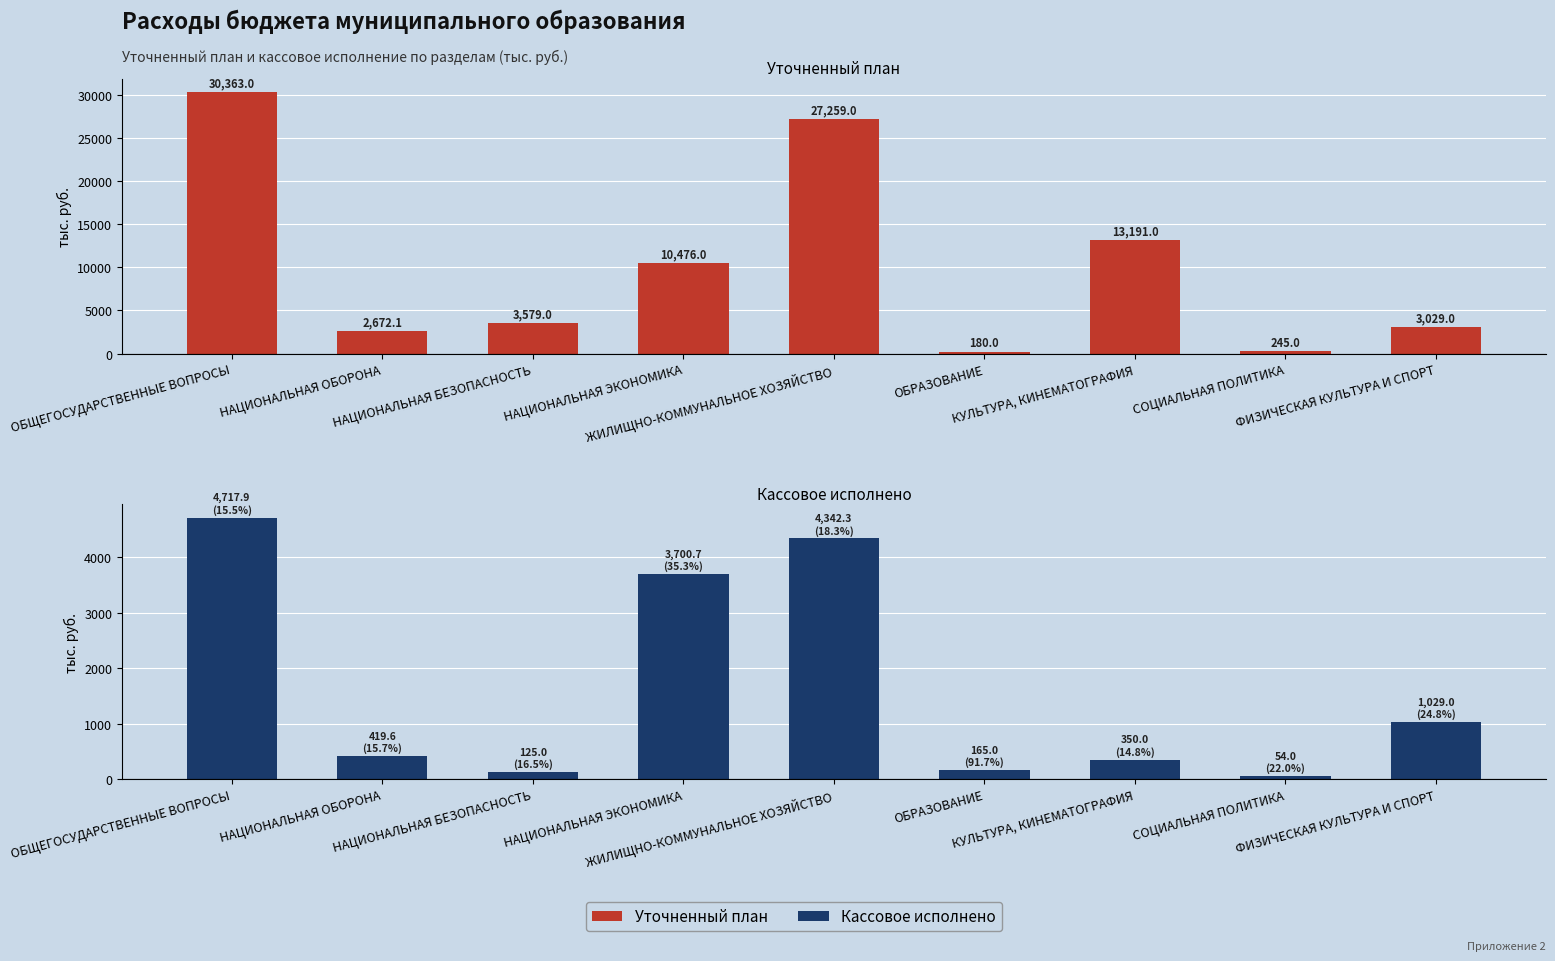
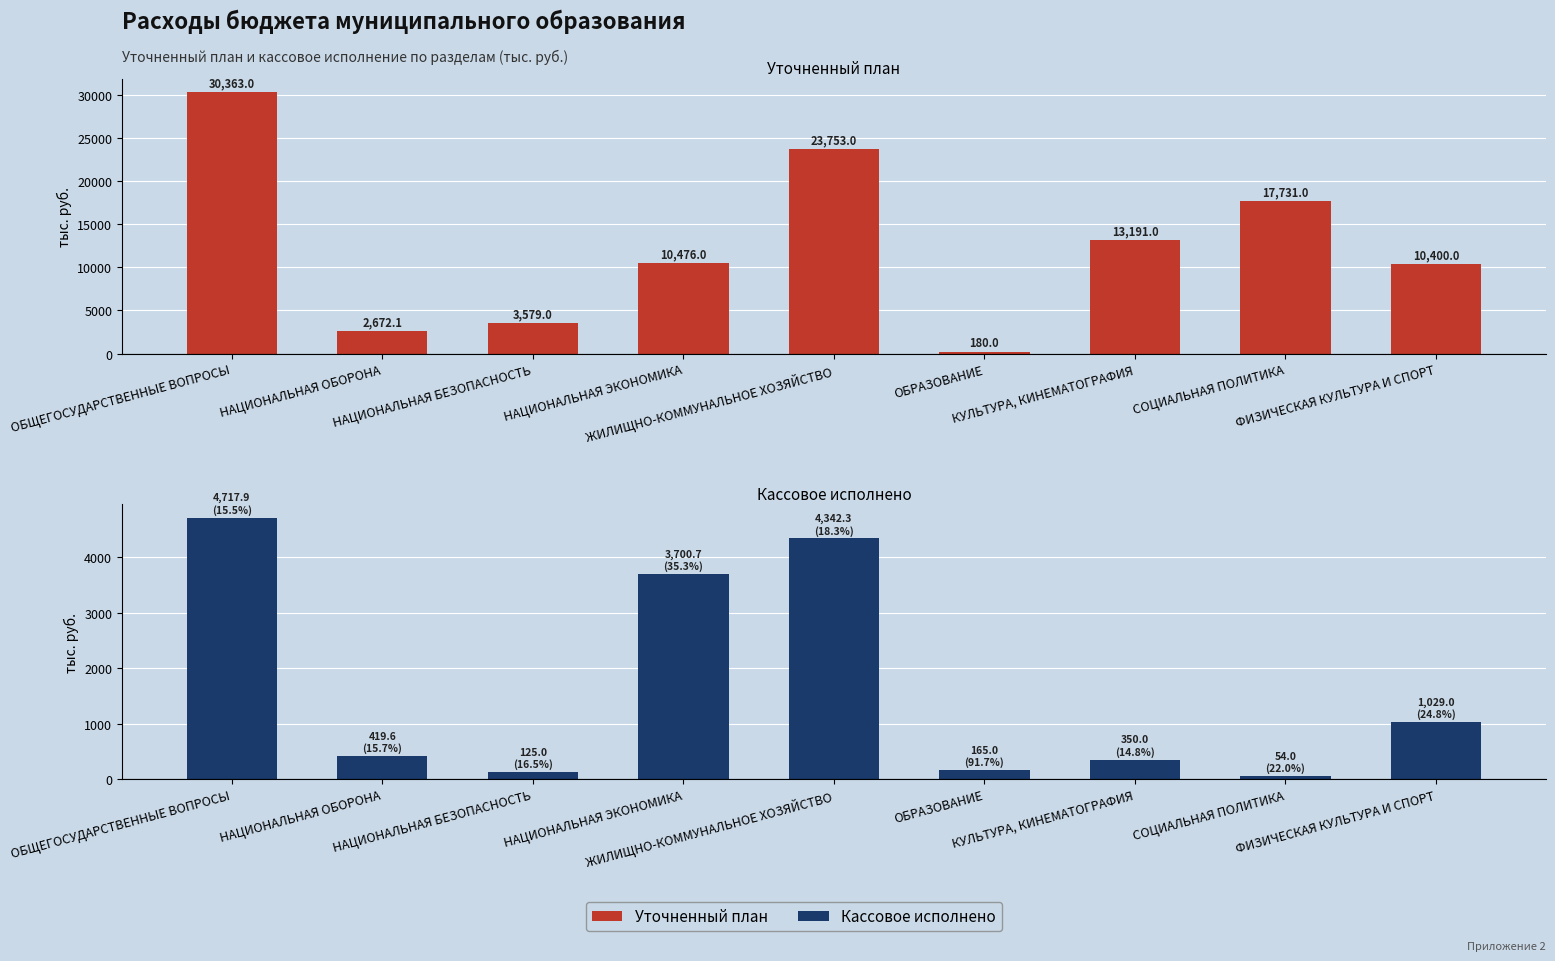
  {
    "Уточненный план": {
      "ОБЩЕГОСУДАРСТВЕННЫЕ ВОПРОСЫ": "30,363.0",
      "НАЦИОНАЛЬНАЯ ОБОРОНА": "2,672.1",
      "НАЦИОНАЛЬНАЯ БЕЗОПАСНОСТЬ": "3,579.0",
      "НАЦИОНАЛЬНАЯ ЭКОНОМИКА": "10,476.0",
-     "ЖИЛИЩНО-КОММУНАЛЬНОЕ ХОЗЯЙСТВО": "27,259.0",
+     "ЖИЛИЩНО-КОММУНАЛЬНОЕ ХОЗЯЙСТВО": "23,753.0",
      "ОБРАЗОВАНИЕ": "180.0",
      "КУЛЬТУРА, КИНЕМАТОГРАФИЯ": "13,191.0",
-     "СОЦИАЛЬНАЯ ПОЛИТИКА": "245.0",
-     "ФИЗИЧЕСКАЯ КУЛЬТУРА И СПОРТ": "3,029.0"
+     "СОЦИАЛЬНАЯ ПОЛИТИКА": "17,731.0",
+     "ФИЗИЧЕСКАЯ КУЛЬТУРА И СПОРТ": "10,400.0"
    },
    "Кассовое исполнено": {
      "ОБЩЕГОСУДАРСТВЕННЫЕ ВОПРОСЫ": "4,717.9",
      "НАЦИОНАЛЬНАЯ ОБОРОНА": "419.6",
      "НАЦИОНАЛЬНАЯ БЕЗОПАСНОСТЬ": "125.0",
      "НАЦИОНАЛЬНАЯ ЭКОНОМИКА": "3,700.7",
      "ЖИЛИЩНО-КОММУНАЛЬНОЕ ХОЗЯЙСТВО": "4,342.3",
      "ОБРАЗОВАНИЕ": "165.0",
      "КУЛЬТУРА, КИНЕМАТОГРАФИЯ": "350.0",
      "СОЦИАЛЬНАЯ ПОЛИТИКА": "54.0",
      "ФИЗИЧЕСКАЯ КУЛЬТУРА И СПОРТ": "1,029.0"
    }
  }
